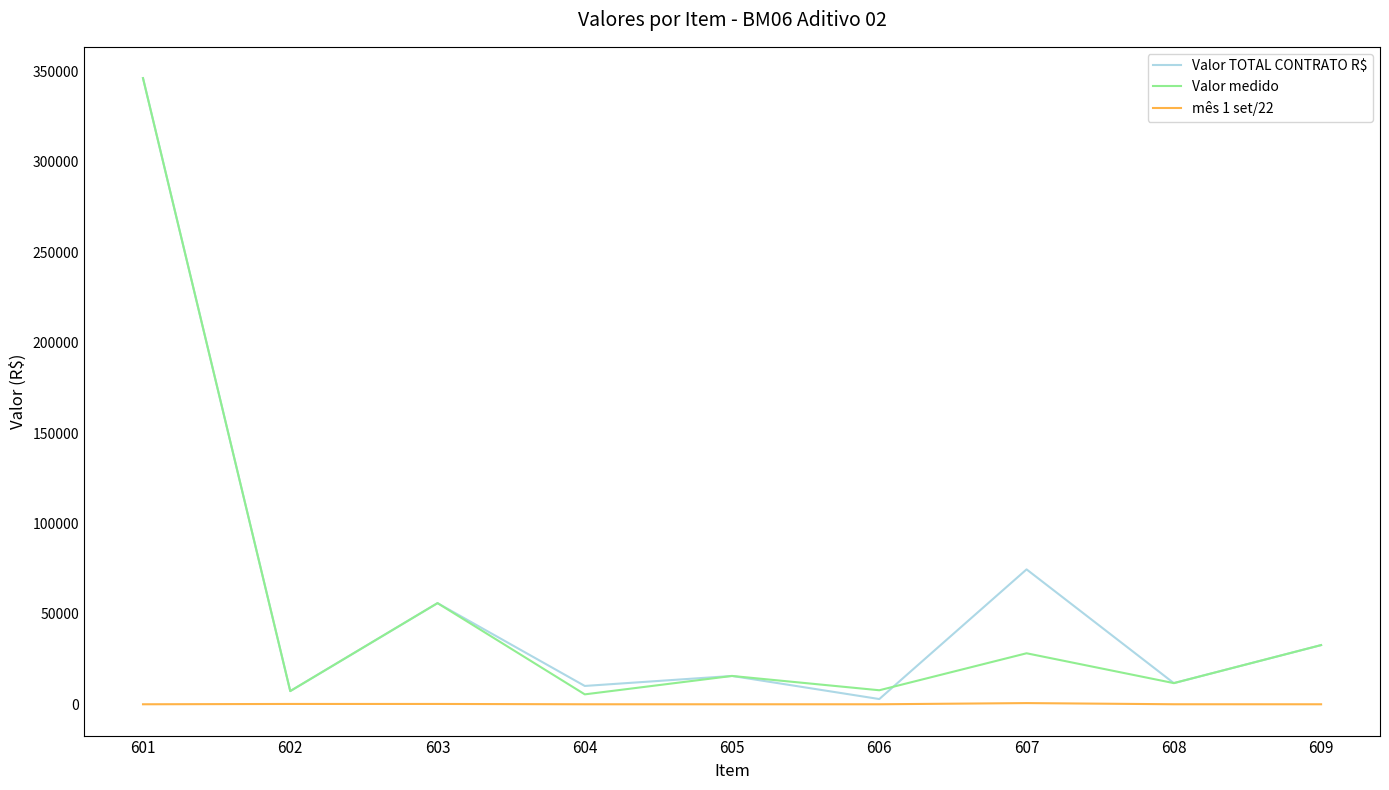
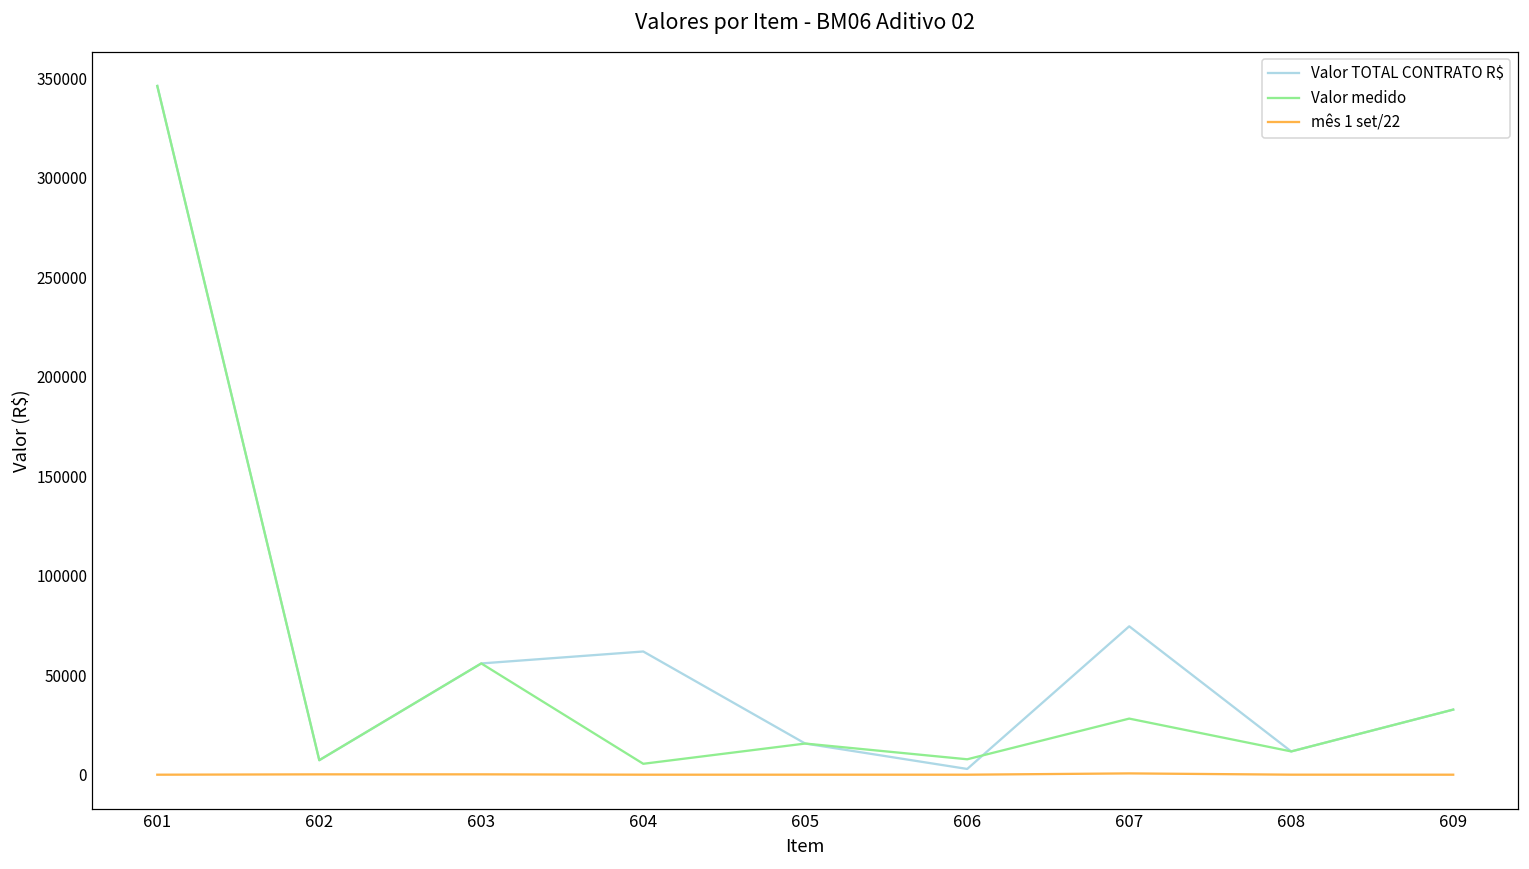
  {
    "Valor TOTAL CONTRATO R$": {
-     "604": 10000,
+     "604": 62000,
      "606": 3000,
      "607": 75000
    },
    "Valor medido": {
      "604": 5000,
      "606": 8000,
      "607": 28000
    },
    "mês 1 set/22": {
      "601": 0,
      "602": 0,
      "603": 0,
      "604": 0,
      "605": 0,
      "606": 0,
      "607": 1000,
      "608": 0,
      "609": 0
    }
  }
